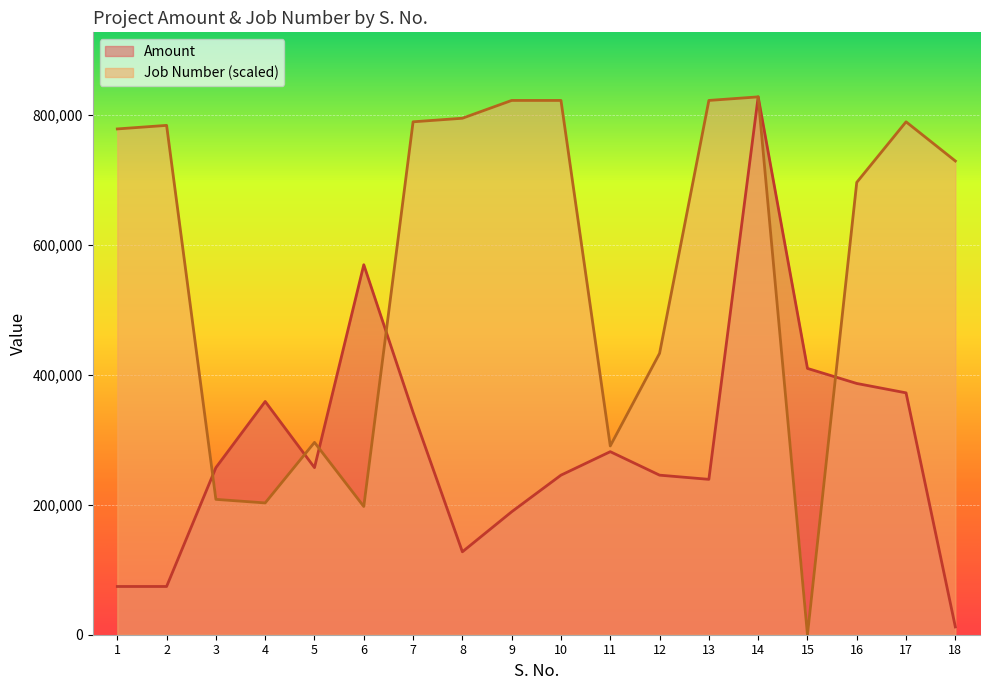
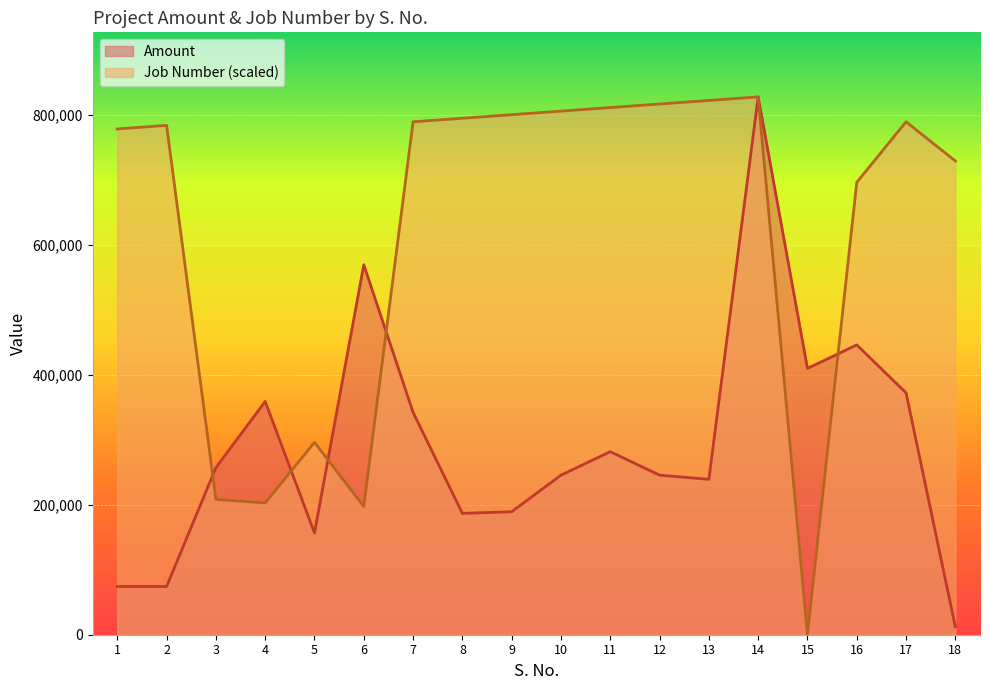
  {
    "Amount": {
      "1": "70,000",
      "2": "70,000",
      "3": "260,000",
      "4": "360,000",
-     "5": "260,000",
+     "5": "160,000",
      "6": "570,000",
      "7": "340,000",
-     "8": "130,000",
+     "8": "190,000",
      "9": "190,000",
      "10": "250,000",
      "11": "280,000",
      "12": "250,000",
      "13": "240,000",
      "15": "410,000",
-     "16": "390,000",
+     "16": "450,000",
      "17": "370,000",
      "18": "10,000"
    },
    "Job Number (scaled)": {
      "1": "780,000",
      "2": "780,000",
      "3": "210,000",
      "4": "200,000",
      "5": "300,000",
      "6": "200,000",
      "7": "790,000",
      "8": "800,000",
-     "9": "820,000",
-     "10": "820,000",
-     "11": "290,000",
-     "12": "430,000",
+     "9": "800,000",
+     "10": "810,000",
+     "11": "810,000",
+     "12": "820,000",
      "13": "820,000",
      "15": "0",
      "16": "700,000",
      "17": "790,000",
      "18": "730,000"
    }
  }
